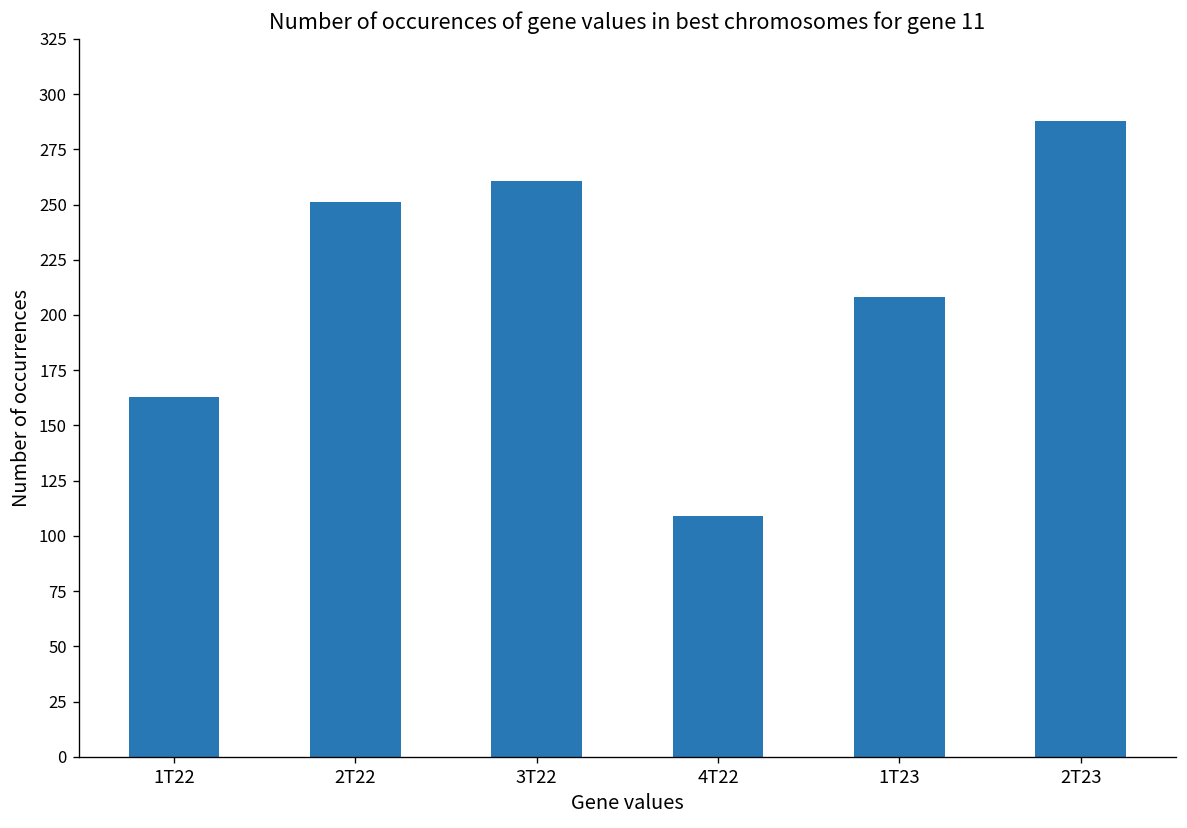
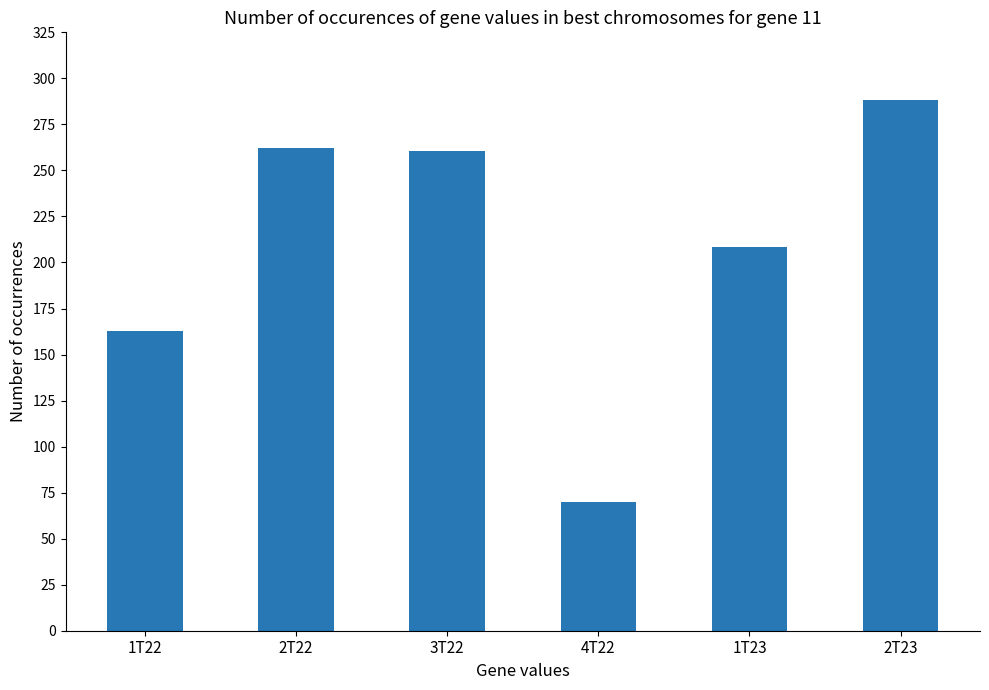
  {
    "1T22": 163,
-   "2T22": 251,
+   "2T22": 262,
    "3T22": 261,
-   "4T22": 109,
+   "4T22": 70,
    "1T23": 208,
    "2T23": 288
  }
